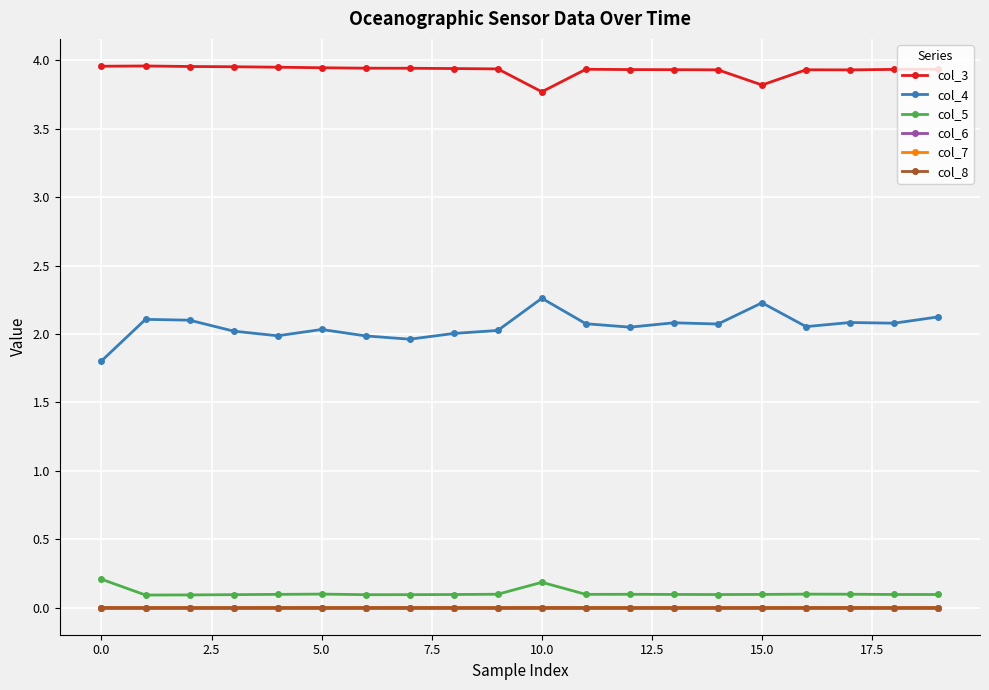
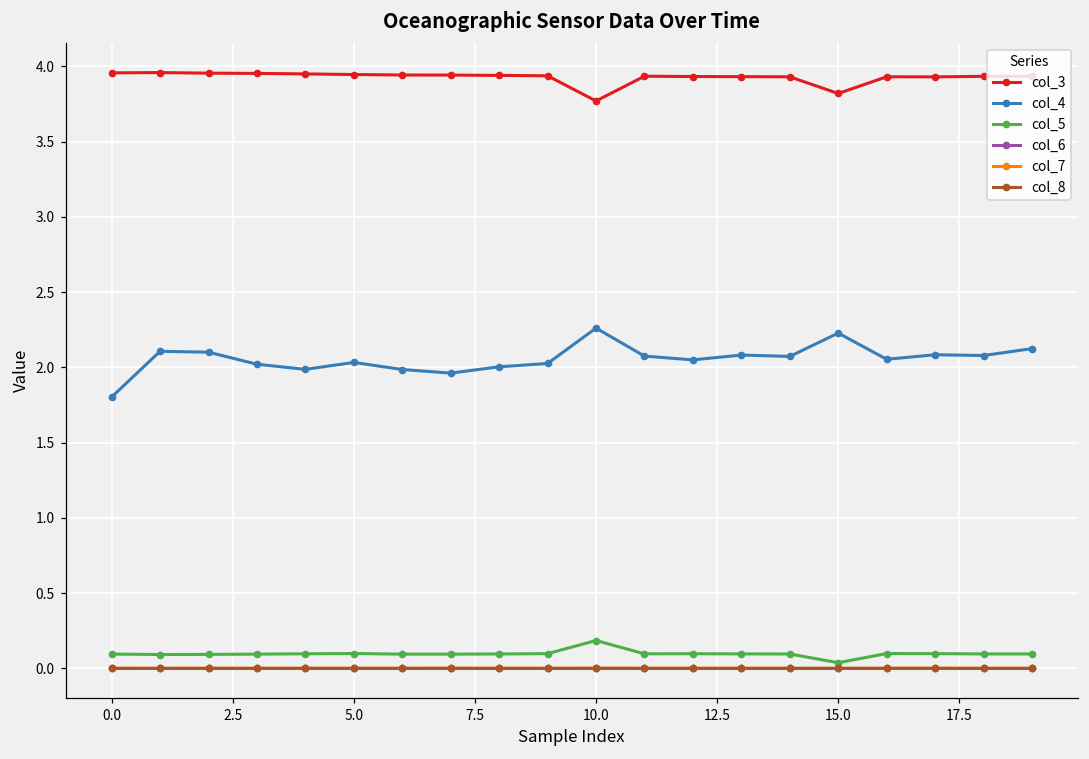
  {
    "col_3": {
      "0.0": 3.96,
      "5.0": 3.95,
      "10.0": 3.77,
      "15.0": 3.82
    },
    "col_4": {
      "0.0": 1.80,
      "5.0": 2.03,
      "10.0": 2.26,
      "15.0": 2.23
    },
    "col_5": {
-     "0.0": 0.21,
+     "0.0": 0.10,
      "5.0": 0.10,
      "10.0": 0.19,
-     "15.0": 0.10
+     "15.0": 0.04
    },
    "col_8": {
      "0.0": 0.00,
      "5.0": 0.00,
      "10.0": 0.00,
      "15.0": 0.00
    }
  }
